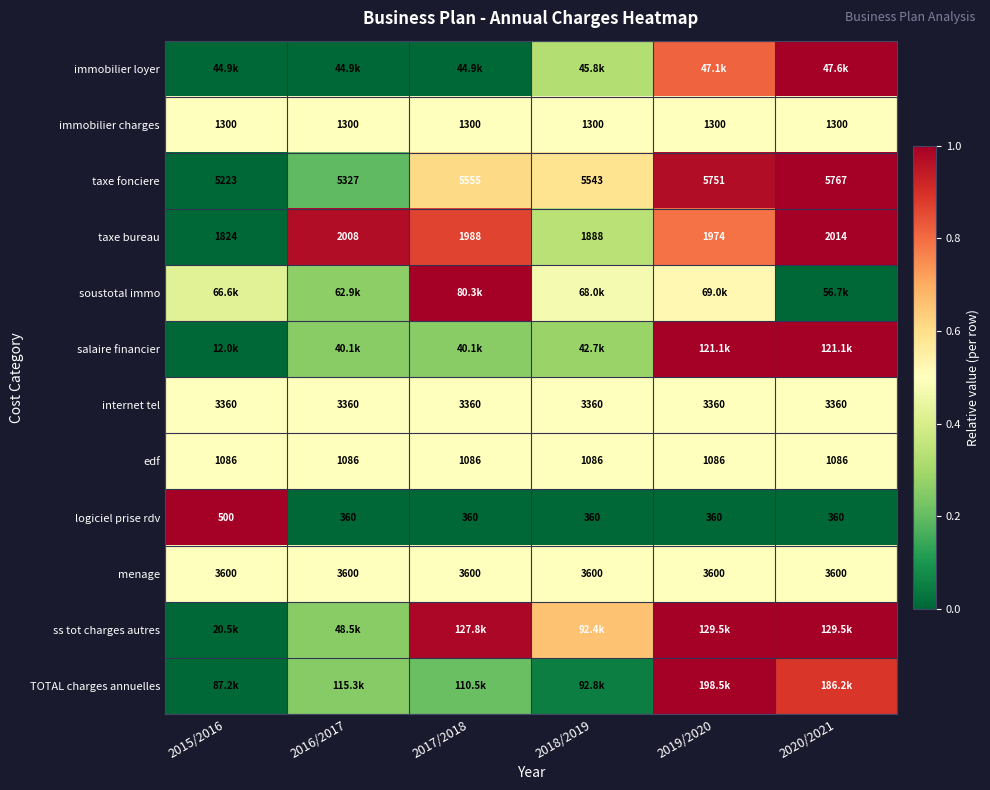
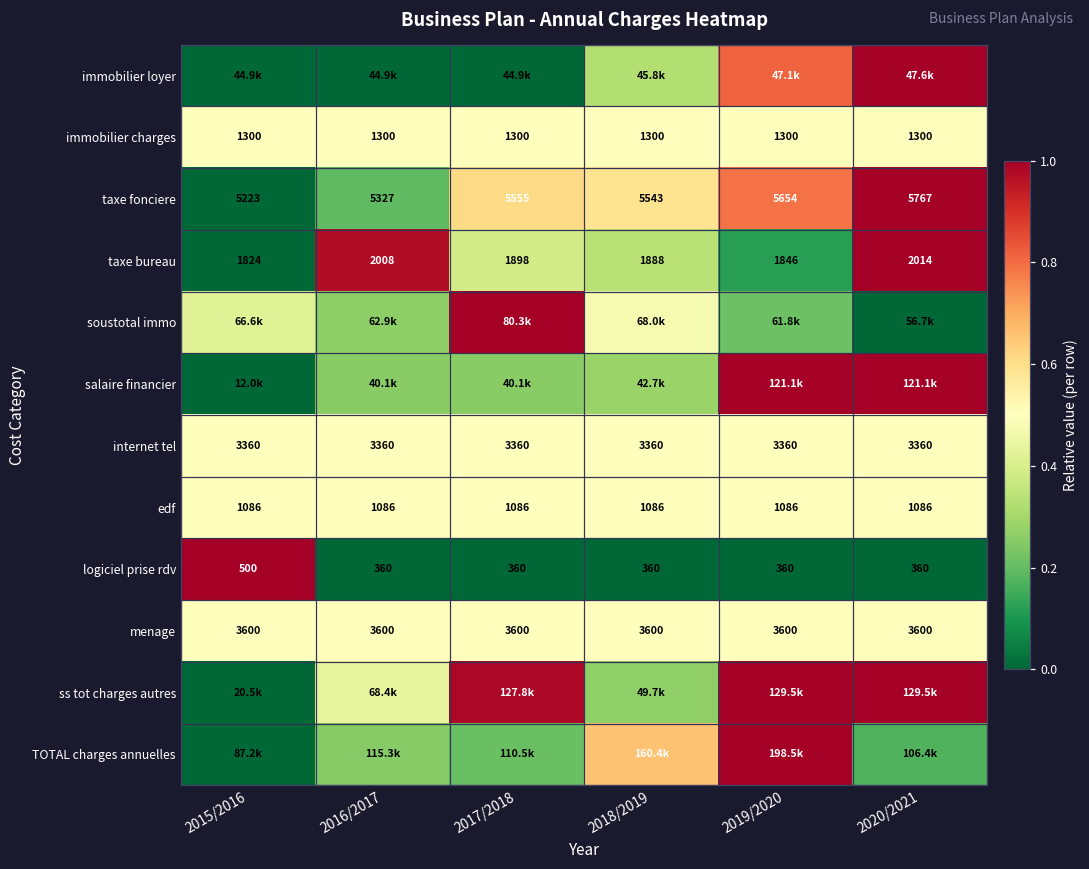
  {
    "immobilier loyer": {
      "2015/2016": "44.9k",
      "2016/2017": "44.9k",
      "2017/2018": "44.9k",
      "2018/2019": "45.8k",
      "2019/2020": "47.1k",
      "2020/2021": "47.6k"
    },
    "immobilier charges": {
      "2015/2016": "1300",
      "2016/2017": "1300",
      "2017/2018": "1300",
      "2018/2019": "1300",
      "2019/2020": "1300",
      "2020/2021": "1300"
    },
    "taxe fonciere": {
      "2015/2016": "5223",
      "2016/2017": "5327",
      "2017/2018": "5555",
      "2018/2019": "5543",
-     "2019/2020": "5751",
+     "2019/2020": "5654",
      "2020/2021": "5767"
    },
    "taxe bureau": {
      "2015/2016": "1824",
      "2016/2017": "2008",
-     "2017/2018": "1988",
+     "2017/2018": "1898",
      "2018/2019": "1888",
-     "2019/2020": "1974",
+     "2019/2020": "1846",
      "2020/2021": "2014"
    },
    "soustotal immo": {
      "2015/2016": "66.6k",
      "2016/2017": "62.9k",
      "2017/2018": "80.3k",
      "2018/2019": "68.0k",
-     "2019/2020": "69.0k",
+     "2019/2020": "61.8k",
      "2020/2021": "56.7k"
    },
    "salaire financier": {
      "2015/2016": "12.0k",
      "2016/2017": "40.1k",
      "2017/2018": "40.1k",
      "2018/2019": "42.7k",
      "2019/2020": "121.1k",
      "2020/2021": "121.1k"
    },
    "internet tel": {
      "2015/2016": "3360",
      "2016/2017": "3360",
      "2017/2018": "3360",
      "2018/2019": "3360",
      "2019/2020": "3360",
      "2020/2021": "3360"
    },
    "edf": {
      "2015/2016": "1086",
      "2016/2017": "1086",
      "2017/2018": "1086",
      "2018/2019": "1086",
      "2019/2020": "1086",
      "2020/2021": "1086"
    },
    "logiciel prise rdv": {
      "2015/2016": "500",
      "2016/2017": "360",
      "2017/2018": "360",
      "2018/2019": "360",
      "2019/2020": "360",
      "2020/2021": "360"
    },
    "menage": {
      "2015/2016": "3600",
      "2016/2017": "3600",
      "2017/2018": "3600",
      "2018/2019": "3600",
      "2019/2020": "3600",
      "2020/2021": "3600"
    },
    "ss tot charges autres": {
      "2015/2016": "20.5k",
-     "2016/2017": "48.5k",
+     "2016/2017": "68.4k",
      "2017/2018": "127.8k",
-     "2018/2019": "92.4k",
+     "2018/2019": "49.7k",
      "2019/2020": "129.5k",
      "2020/2021": "129.5k"
    },
    "TOTAL charges annuelles": {
      "2015/2016": "87.2k",
      "2016/2017": "115.3k",
      "2017/2018": "110.5k",
-     "2018/2019": "92.8k",
+     "2018/2019": "160.4k",
      "2019/2020": "198.5k",
-     "2020/2021": "186.2k"
+     "2020/2021": "106.4k"
    }
  }
